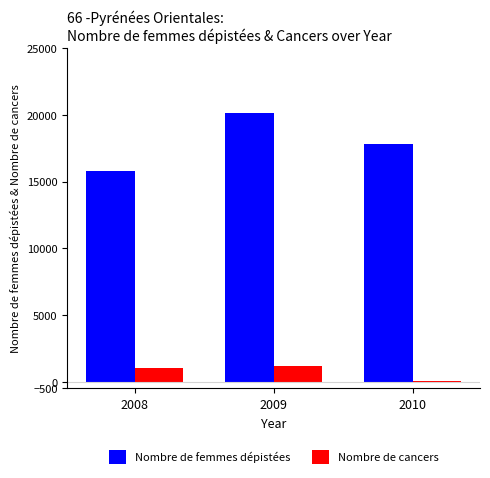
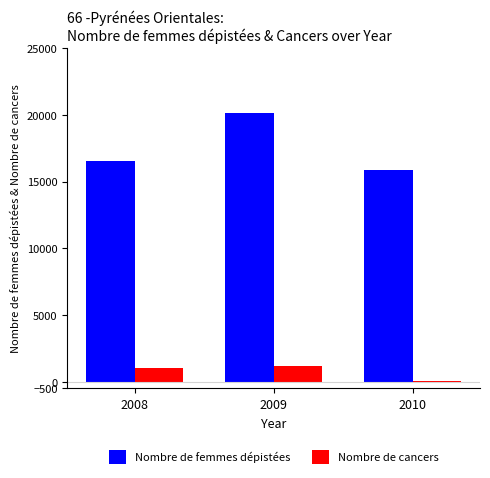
  {
    "Nombre de femmes dépistées": {
-     "2008": 15800,
+     "2008": 16500,
      "2009": 20100,
-     "2010": 17800
+     "2010": 15800
    },
    "Nombre de cancers": {
      "2008": 1000,
      "2009": 1200
    }
  }
